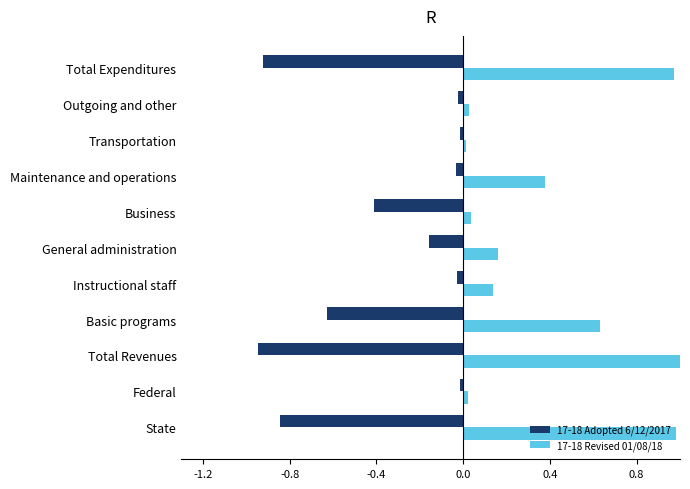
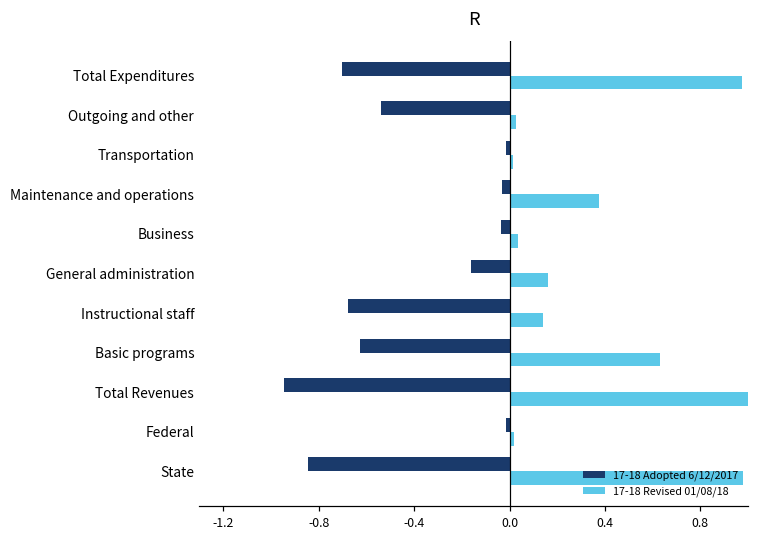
  {
    "17-18 Adopted 6/12/2017": {
-     "Total Expenditures": -0.92,
-     "Outgoing and other": -0.03,
+     "Total Expenditures": -0.70,
+     "Outgoing and other": -0.54,
      "Transportation": -0.01,
      "Maintenance and operations": -0.03,
-     "Business": -0.41,
+     "Business": -0.04,
      "General administration": -0.16,
-     "Instructional staff": -0.03,
+     "Instructional staff": -0.68,
      "Basic programs": -0.63,
      "Total Revenues": -0.94,
      "Federal": -0.02,
      "State": -0.84
    },
    "17-18 Revised 01/08/18": {
      "Total Expenditures": 0.97,
      "Outgoing and other": 0.03,
      "Transportation": 0.01,
      "Maintenance and operations": 0.38,
      "Business": 0.04,
      "General administration": 0.16,
      "Instructional staff": 0.14,
      "Basic programs": 0.63,
      "Total Revenues": 1.00,
      "Federal": 0.02,
      "State": 0.98
    }
  }
